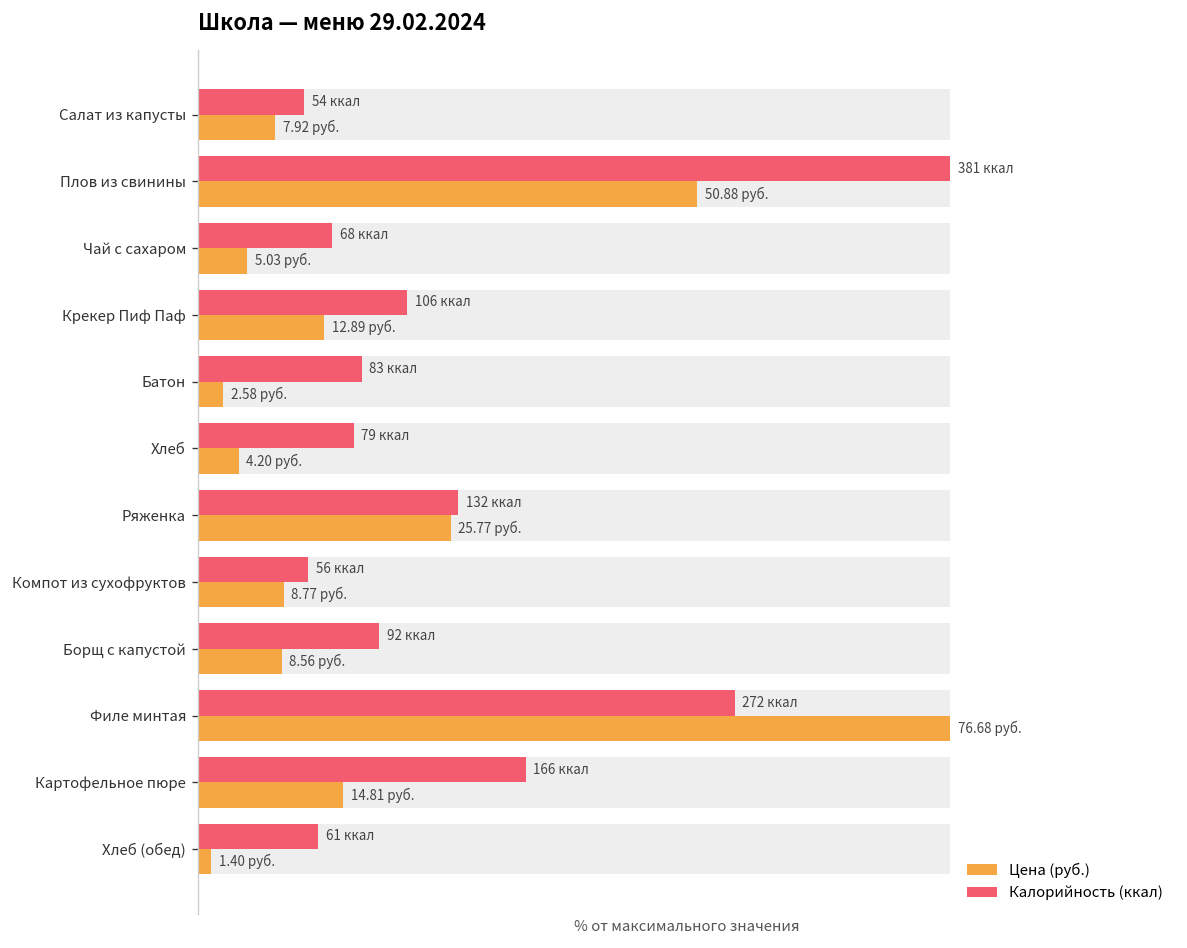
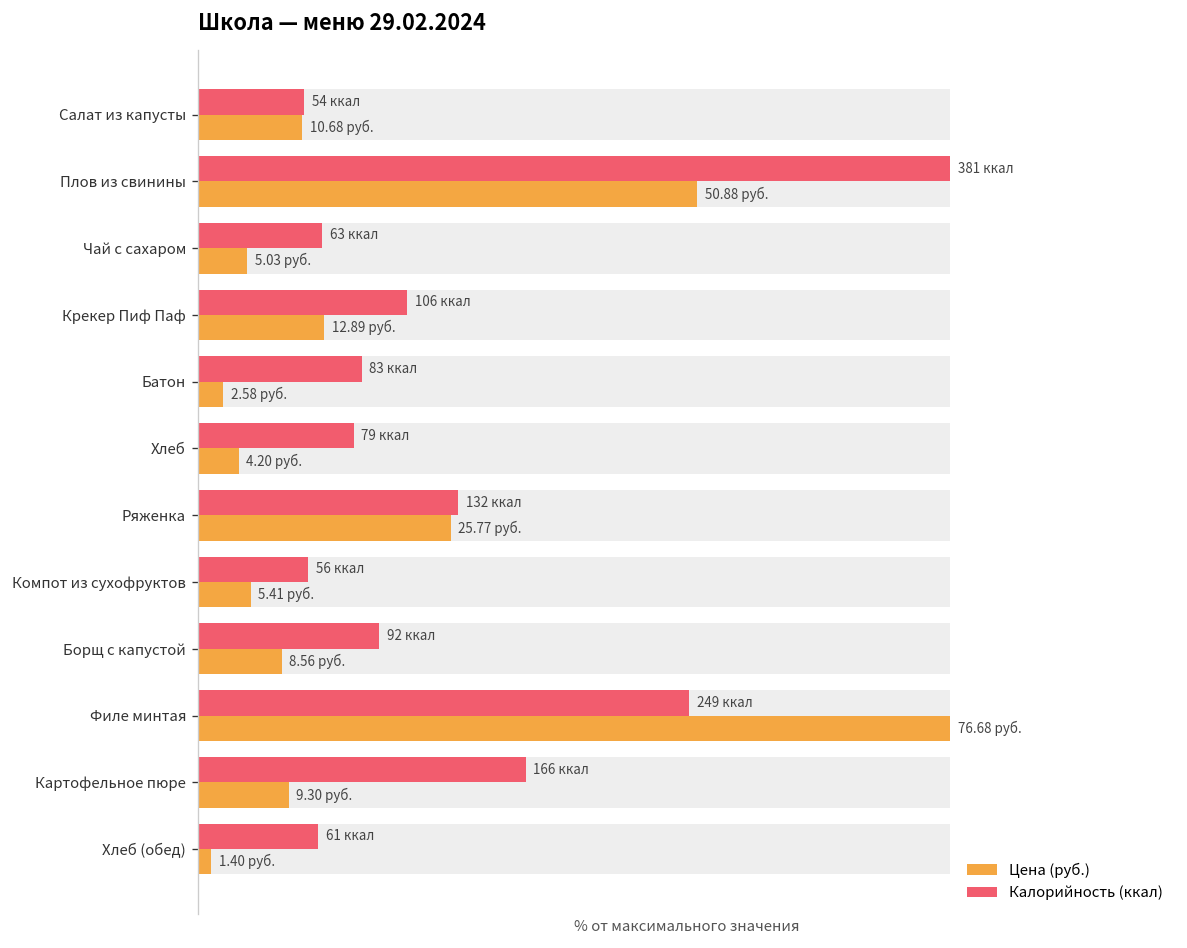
  {
    "Цена (руб.)": {
-     "Салат из капусты": 7.92,
-     "Компот из сухофруктов": 8.77,
-     "Картофельное пюре": 14.81
+     "Салат из капусты": 10.68,
+     "Компот из сухофруктов": 5.41,
+     "Картофельное пюре": 9.30
    },
    "Калорийность (ккал)": {
-     "Чай с сахаром": 68,
-     "Филе минтая": 272
+     "Чай с сахаром": 63,
+     "Филе минтая": 249
    }
  }
